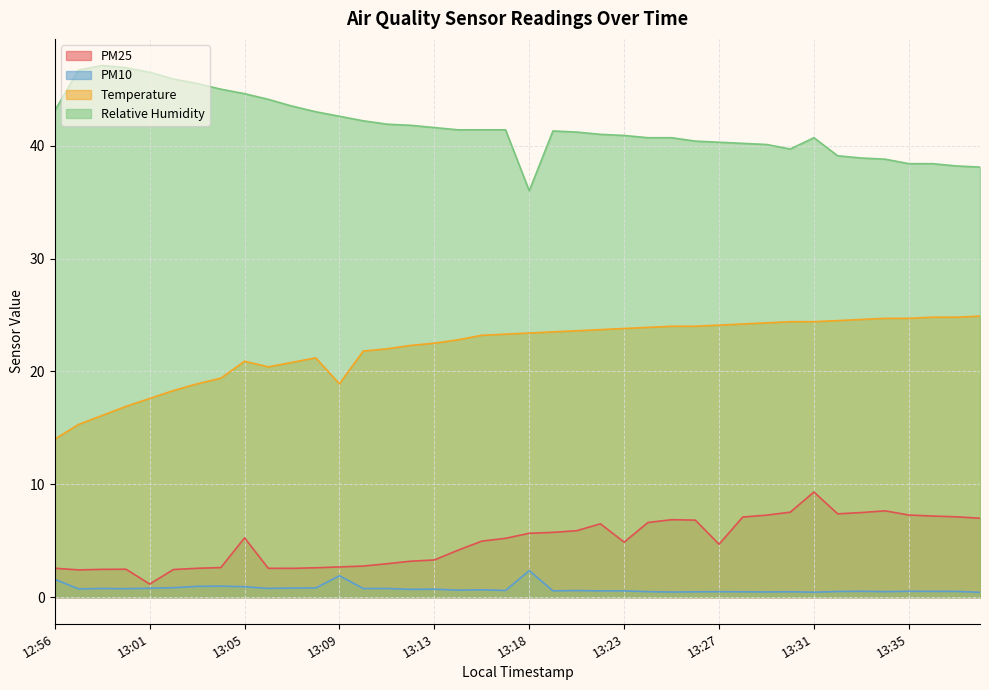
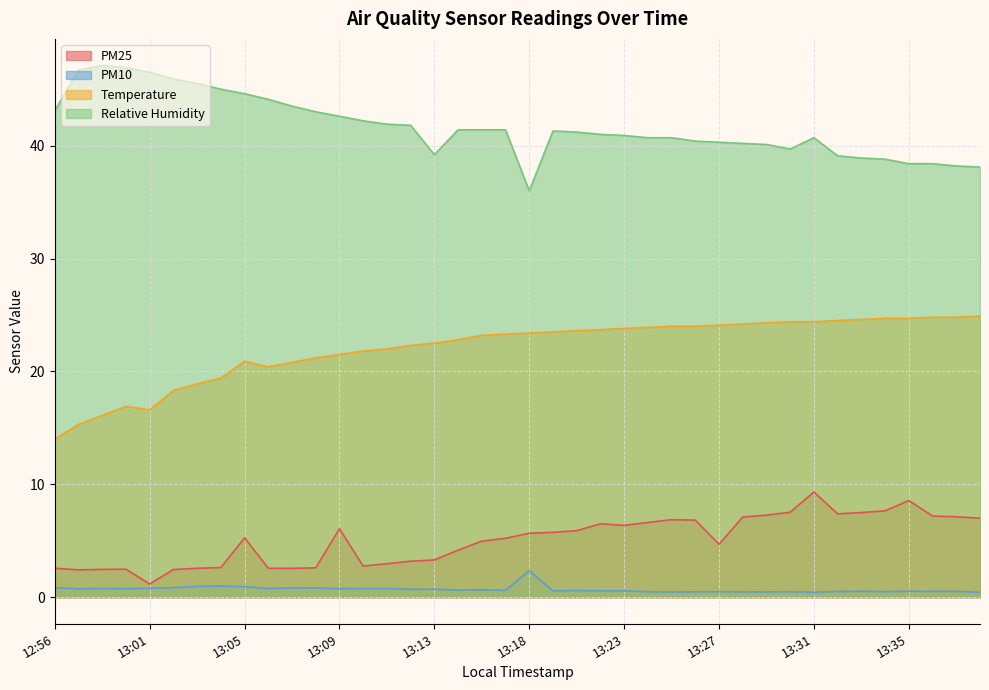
  {
    "PM25": {
      "12:56": 2.6,
      "13:01": 1.2,
      "13:05": 5.3,
-     "13:09": 2.7,
+     "13:09": 6.1,
      "13:13": 3.3,
      "13:18": 5.7,
-     "13:23": 4.9,
+     "13:23": 6.4,
      "13:27": 4.7,
      "13:31": 9.3,
-     "13:35": 7.3
+     "13:35": 8.6
    },
    "PM10": {
-     "12:56": 1.6,
+     "12:56": 0.8,
      "13:01": 0.8,
      "13:05": 0.9,
-     "13:09": 1.9,
+     "13:09": 0.8,
      "13:13": 0.7,
      "13:18": 2.3,
      "13:23": 0.6,
      "13:27": 0.5,
      "13:31": 0.4,
      "13:35": 0.5
    },
    "Temperature": {
      "12:56": 14.0,
-     "13:01": 17.6,
+     "13:01": 16.6,
      "13:05": 20.9,
-     "13:09": 18.9,
+     "13:09": 21.5,
      "13:13": 22.5,
      "13:18": 23.4,
      "13:23": 23.8,
      "13:27": 24.1,
      "13:31": 24.4,
      "13:35": 24.7
    },
    "Relative Humidity": {
      "12:56": 43.1,
      "13:05": 44.6,
      "13:09": 42.6,
-     "13:13": 41.6,
+     "13:13": 39.2,
      "13:18": 36.0,
      "13:23": 40.9,
      "13:27": 40.3,
      "13:31": 40.7,
      "13:35": 38.4
    }
  }
